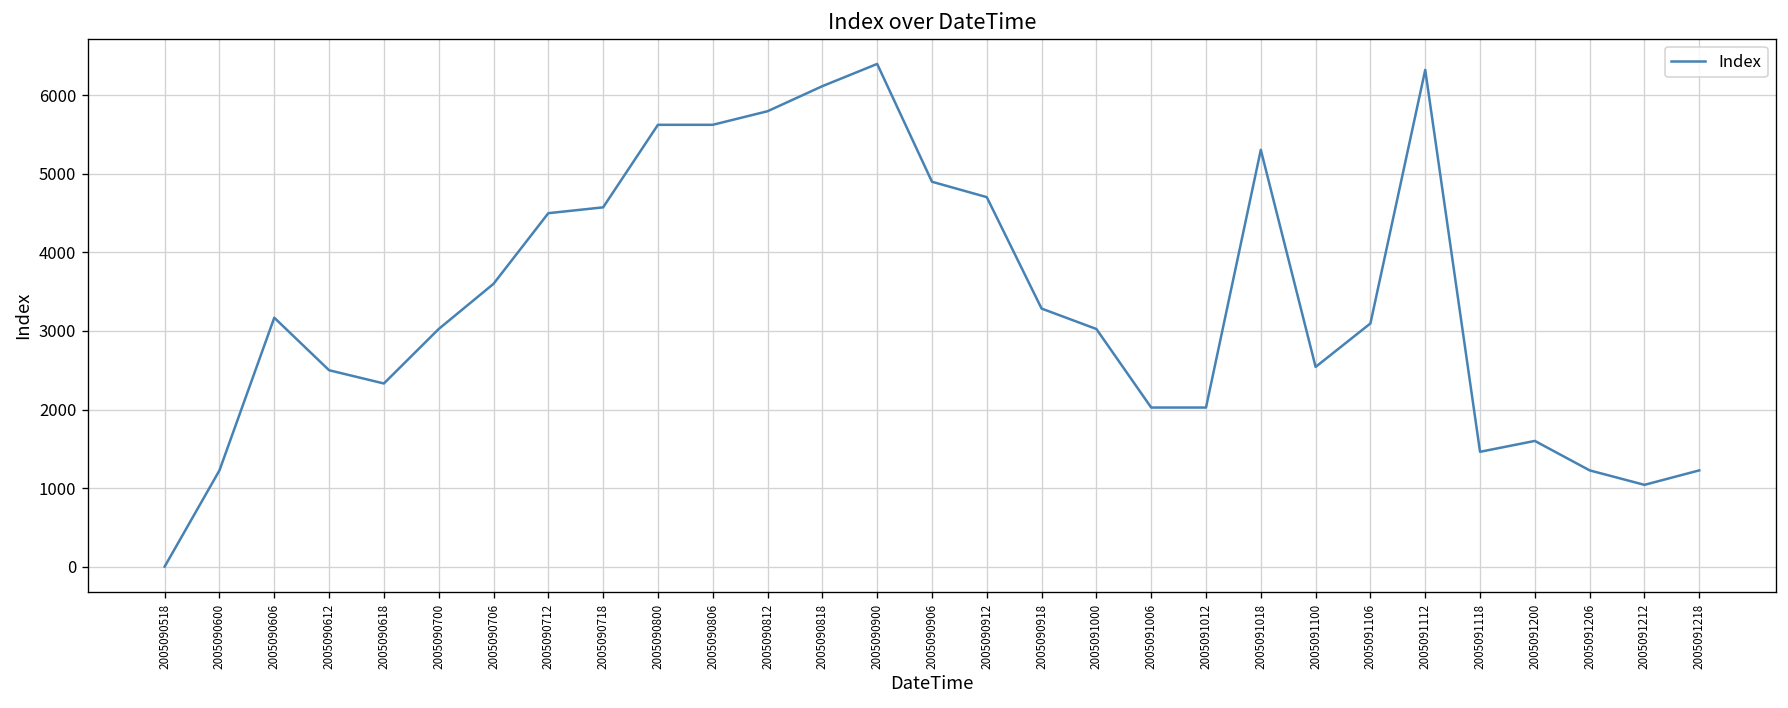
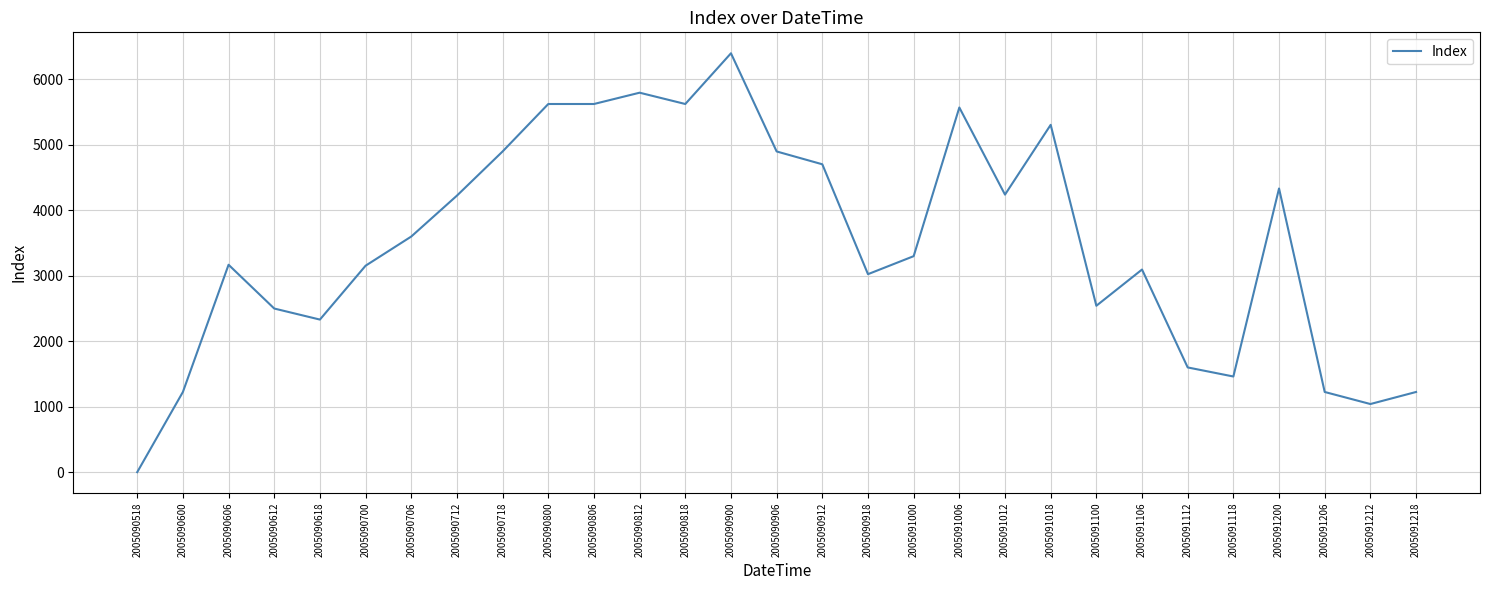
  {
    "2005090518": 0,
    "2005090600": 1200,
    "2005090606": 3200,
    "2005090612": 2500,
    "2005090618": 2300,
-   "2005090700": 3000,
+   "2005090700": 3200,
    "2005090706": 3600,
-   "2005090712": 4500,
-   "2005090718": 4600,
+   "2005090712": 4200,
+   "2005090718": 4900,
    "2005090800": 5600,
    "2005090806": 5600,
    "2005090812": 5800,
-   "2005090818": 6100,
+   "2005090818": 5600,
    "2005090900": 6400,
    "2005090906": 4900,
    "2005090912": 4700,
-   "2005090918": 3300,
-   "2005091000": 3000,
-   "2005091006": 2000,
-   "2005091012": 2000,
+   "2005090918": 3000,
+   "2005091000": 3300,
+   "2005091006": 5600,
+   "2005091012": 4200,
    "2005091018": 5300,
    "2005091100": 2500,
    "2005091106": 3100,
-   "2005091112": 6300,
+   "2005091112": 1600,
    "2005091118": 1500,
-   "2005091200": 1600,
+   "2005091200": 4300,
    "2005091206": 1200,
    "2005091212": 1000,
    "2005091218": 1200
  }
